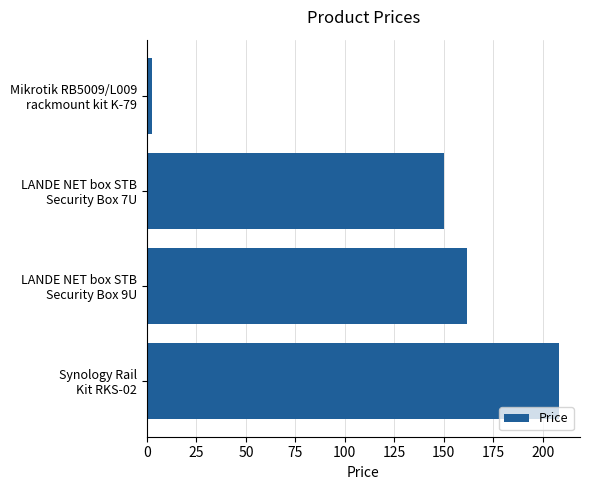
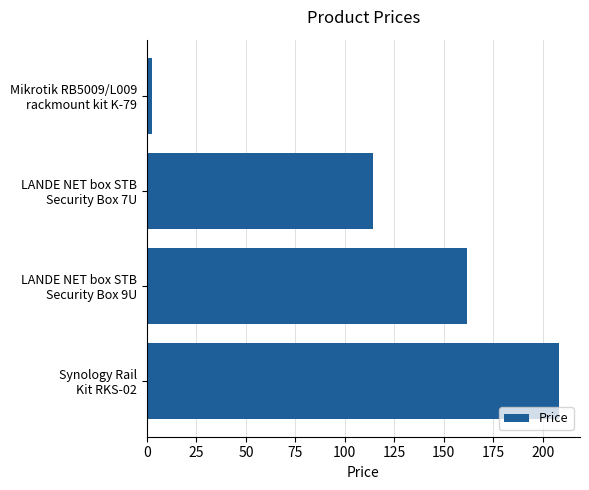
  {
    "Mikrotik RB5009/L009 rackmount kit K-79": 3,
-   "LANDE NET box STB Security Box 7U": 150,
+   "LANDE NET box STB Security Box 7U": 114,
    "LANDE NET box STB Security Box 9U": 162,
    "Synology Rail Kit RKS-02": 209
  }
